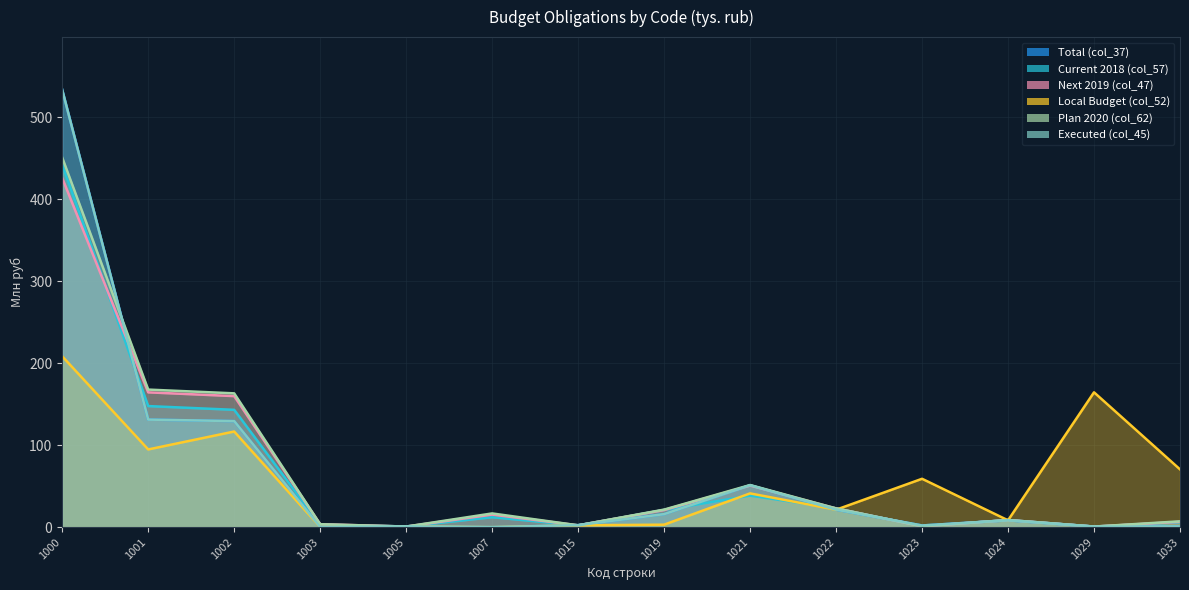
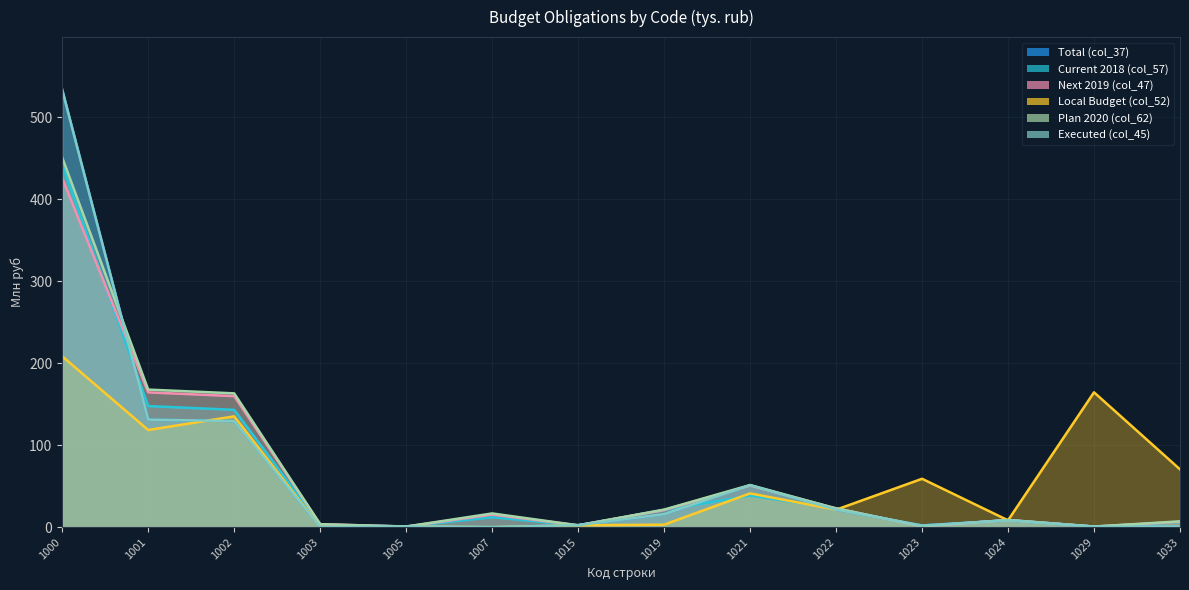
  {
    "Local Budget (col_52)": {
      "1000": 210,
-     "1001": 90,
-     "1002": 120,
+     "1001": 120,
+     "1002": 140,
      "1019": 0,
      "1023": 60,
      "1029": 160,
      "1033": 70
    }
  }
